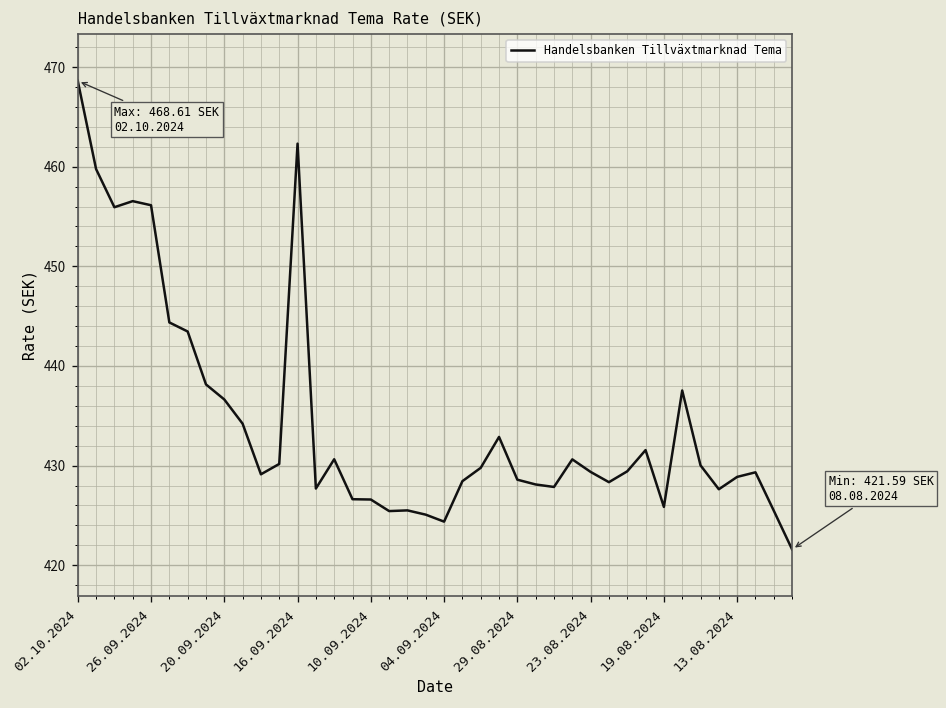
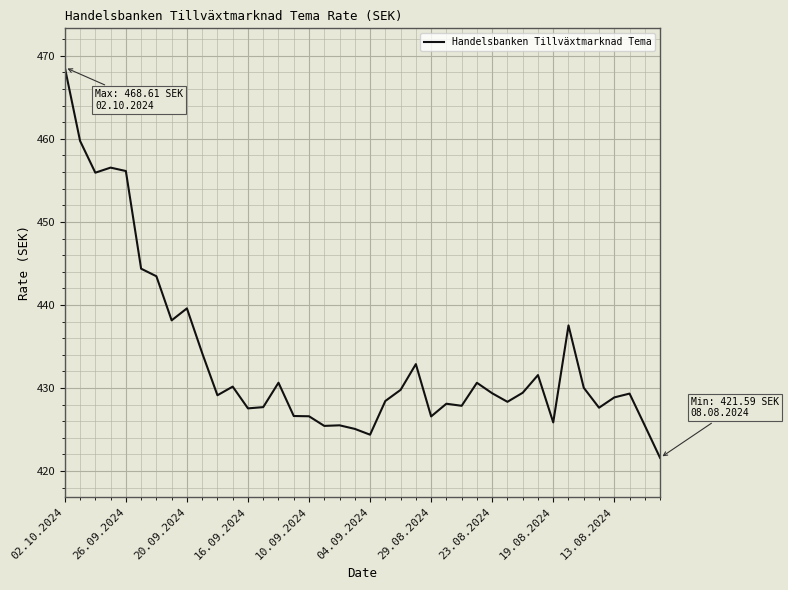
  {
    "26.09.2024": 456,
-   "20.09.2024": 437,
-   "16.09.2024": 462,
+   "20.09.2024": 440,
+   "16.09.2024": 428,
    "10.09.2024": 427,
    "04.09.2024": 424,
-   "29.08.2024": 429,
+   "29.08.2024": 427,
    "23.08.2024": 429,
    "19.08.2024": 426,
    "13.08.2024": 429
  }
